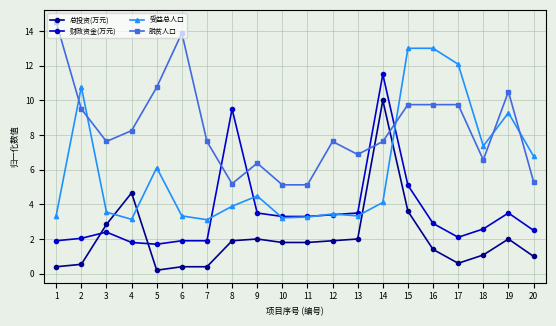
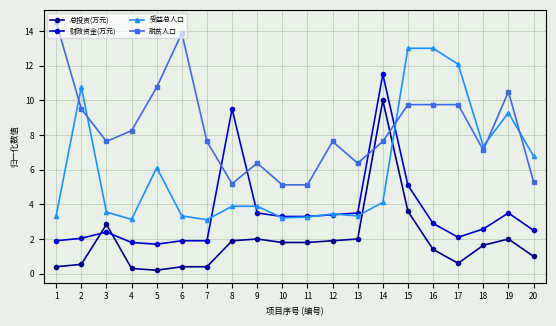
  {
    "总投资(万元)": {
      "1": 0.4,
      "2": 0.5,
      "3": 2.8,
-     "4": 4.7,
+     "4": 0.3,
      "5": 0.2,
      "6": 0.4,
      "7": 0.4,
      "8": 1.9,
      "9": 2.0,
      "10": 1.8,
      "11": 1.8,
      "12": 1.9,
      "13": 2.0,
      "14": 10.0,
      "15": 3.6,
      "16": 1.4,
      "17": 0.6,
-     "18": 1.1,
+     "18": 1.6,
      "19": 2.0,
      "20": 1.0
    },
    "财政资金(万元)": {
      "1": 1.9,
      "2": 2.0,
      "3": 2.4,
      "4": 1.8,
      "5": 1.7,
      "6": 1.9,
      "7": 1.9,
      "8": 9.5,
      "9": 3.5,
      "13": 3.5,
      "14": 11.5,
      "15": 5.1,
      "16": 2.9,
      "17": 2.1,
      "18": 2.6,
      "19": 3.5,
      "20": 2.5
    },
    "受益总人口": {
      "1": 3.4,
      "2": 10.8,
      "3": 3.5,
      "4": 3.1,
      "5": 6.1,
      "6": 3.3,
      "7": 3.1,
      "8": 3.9,
-     "9": 4.5,
+     "9": 3.9,
      "13": 3.3,
      "14": 4.1,
      "15": 13.0,
      "16": 13.0,
      "17": 12.1,
      "18": 7.4,
      "19": 9.3,
      "20": 6.8
    },
    "脱贫人口": {
      "2": 9.5,
      "3": 7.6,
      "4": 8.3,
      "5": 10.8,
      "7": 7.6,
      "8": 5.2,
      "9": 6.4,
      "10": 5.1,
      "11": 5.1,
      "12": 7.6,
-     "13": 6.9,
+     "13": 6.4,
      "14": 7.6,
      "15": 9.8,
      "16": 9.8,
      "17": 9.8,
-     "18": 6.6,
+     "18": 7.1,
      "19": 10.5,
      "20": 5.3
    }
  }
